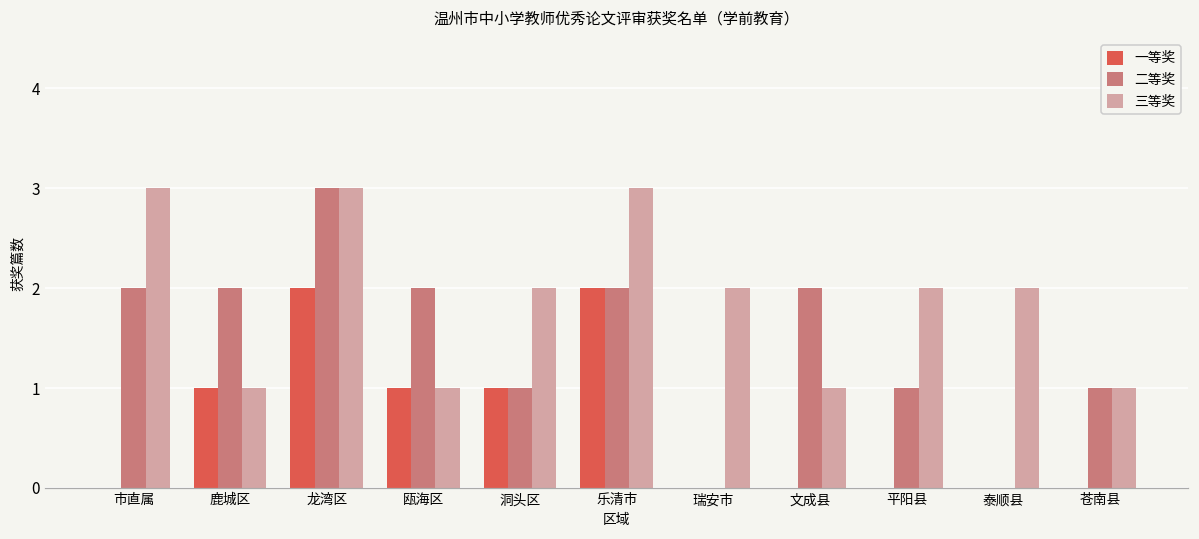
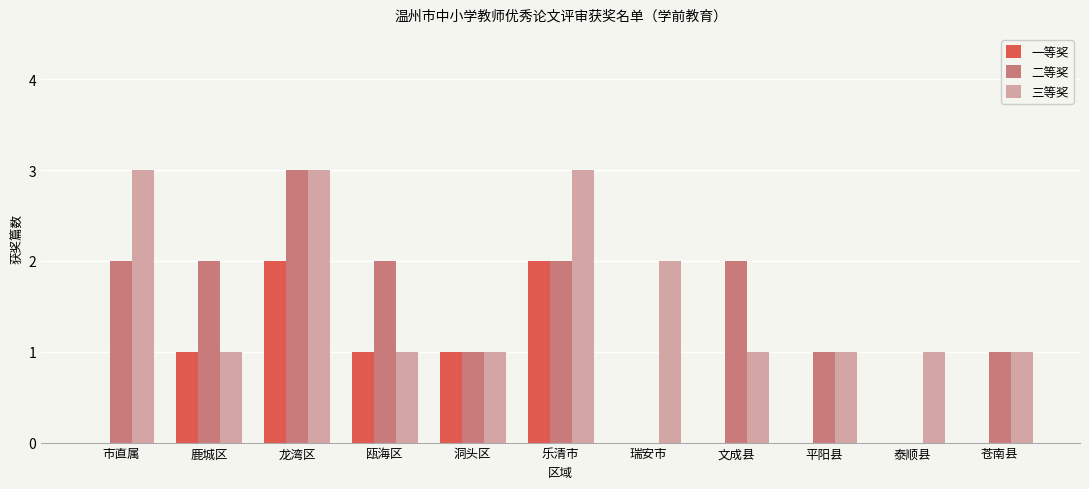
  {
    "三等奖": {
      "市直属": 3,
      "鹿城区": 1,
      "龙湾区": 3,
      "瓯海区": 1,
-     "洞头区": 2,
+     "洞头区": 1,
      "乐清市": 3,
      "瑞安市": 2,
      "文成县": 1,
-     "平阳县": 2,
-     "泰顺县": 2,
+     "平阳县": 1,
+     "泰顺县": 1,
      "苍南县": 1
    }
  }
